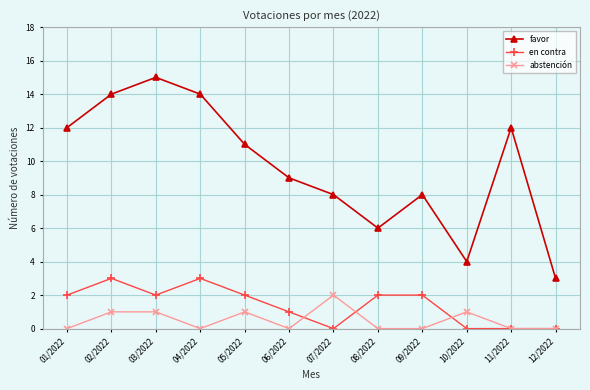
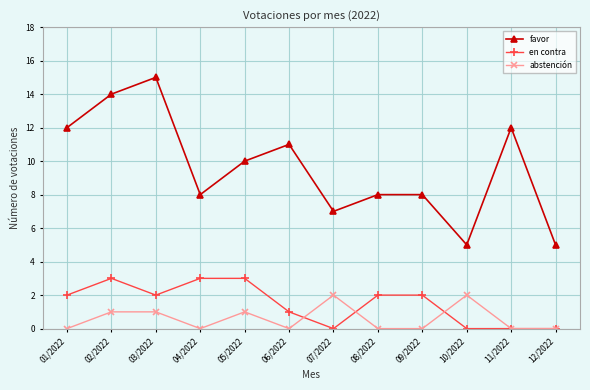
  {
    "favor": {
      "01/2022": 12,
      "02/2022": 14,
      "03/2022": 15,
-     "04/2022": 14,
-     "05/2022": 11,
-     "06/2022": 9,
-     "07/2022": 8,
-     "08/2022": 6,
+     "04/2022": 8,
+     "05/2022": 10,
+     "06/2022": 11,
+     "07/2022": 7,
+     "08/2022": 8,
      "09/2022": 8,
-     "10/2022": 4,
+     "10/2022": 5,
      "11/2022": 12,
-     "12/2022": 3
+     "12/2022": 5
    },
    "en contra": {
      "01/2022": 2,
      "02/2022": 3,
      "03/2022": 2,
      "04/2022": 3,
-     "05/2022": 2,
+     "05/2022": 3,
      "06/2022": 1,
      "07/2022": 0,
      "08/2022": 2,
      "09/2022": 2,
      "10/2022": 0
    },
    "abstención": {
      "01/2022": 0,
      "02/2022": 1,
      "03/2022": 1,
      "04/2022": 0,
      "05/2022": 1,
      "06/2022": 0,
      "07/2022": 2,
      "08/2022": 0,
      "09/2022": 0,
-     "10/2022": 1
+     "10/2022": 2
    }
  }
